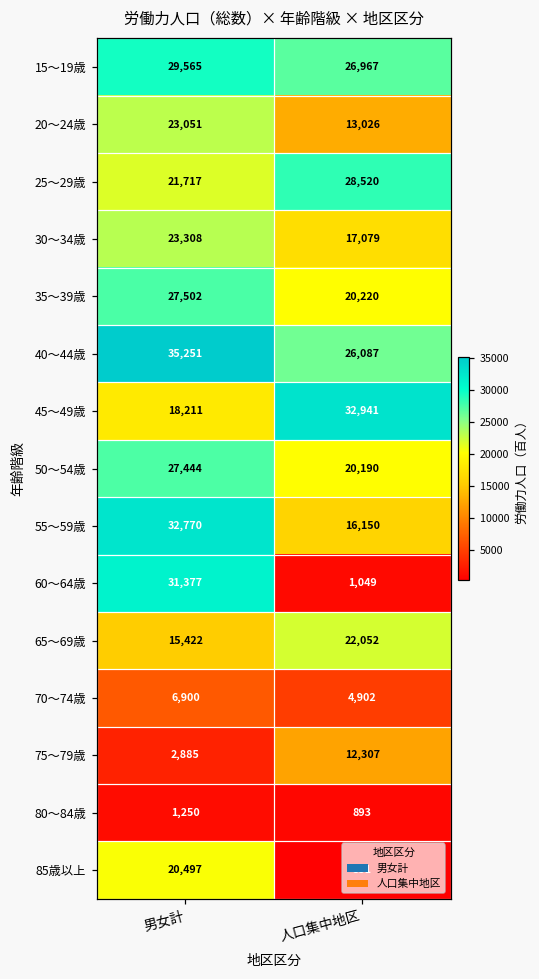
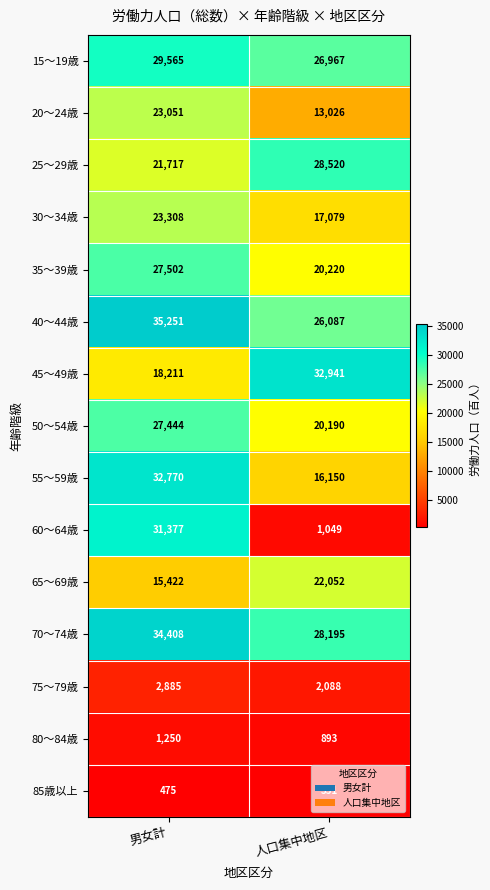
  {
    "15～19歳": {
      "男女計": "29,565",
      "人口集中地区": "26,967"
    },
    "20～24歳": {
      "男女計": "23,051",
      "人口集中地区": "13,026"
    },
    "25～29歳": {
      "男女計": "21,717",
      "人口集中地区": "28,520"
    },
    "30～34歳": {
      "男女計": "23,308",
      "人口集中地区": "17,079"
    },
    "35～39歳": {
      "男女計": "27,502",
      "人口集中地区": "20,220"
    },
    "40～44歳": {
      "男女計": "35,251",
      "人口集中地区": "26,087"
    },
    "45～49歳": {
      "男女計": "18,211",
      "人口集中地区": "32,941"
    },
    "50～54歳": {
      "男女計": "27,444",
      "人口集中地区": "20,190"
    },
    "55～59歳": {
      "男女計": "32,770",
      "人口集中地区": "16,150"
    },
    "60～64歳": {
      "男女計": "31,377",
      "人口集中地区": "1,049"
    },
    "65～69歳": {
      "男女計": "15,422",
      "人口集中地区": "22,052"
    },
    "70～74歳": {
-     "男女計": "6,900",
-     "人口集中地区": "4,902"
+     "男女計": "34,408",
+     "人口集中地区": "28,195"
    },
    "75～79歳": {
      "男女計": "2,885",
-     "人口集中地区": "12,307"
+     "人口集中地区": "2,088"
    },
    "80～84歳": {
      "男女計": "1,250",
      "人口集中地区": "893"
    },
    "85歳以上": {
-     "男女計": "20,497"
+     "男女計": "475"
    }
  }
